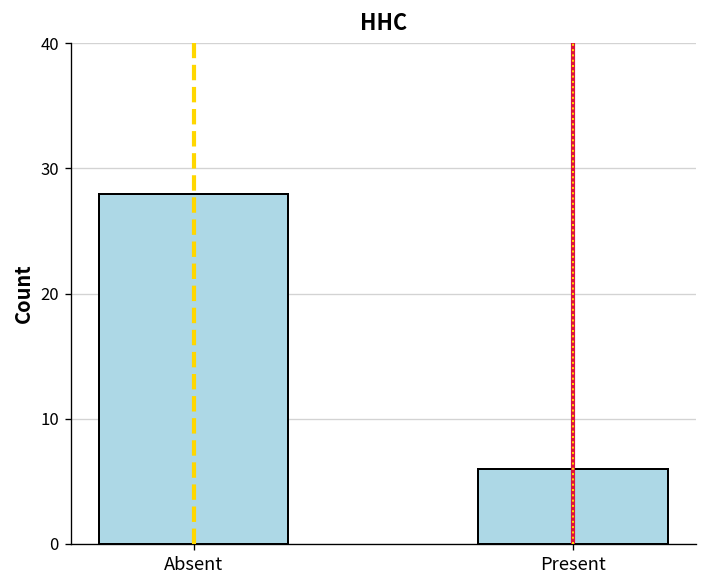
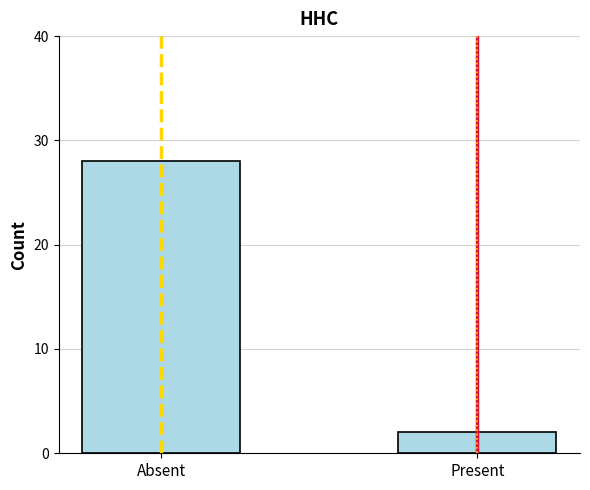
  {
    "Absent": 28,
-   "Present": 6
+   "Present": 2
  }
